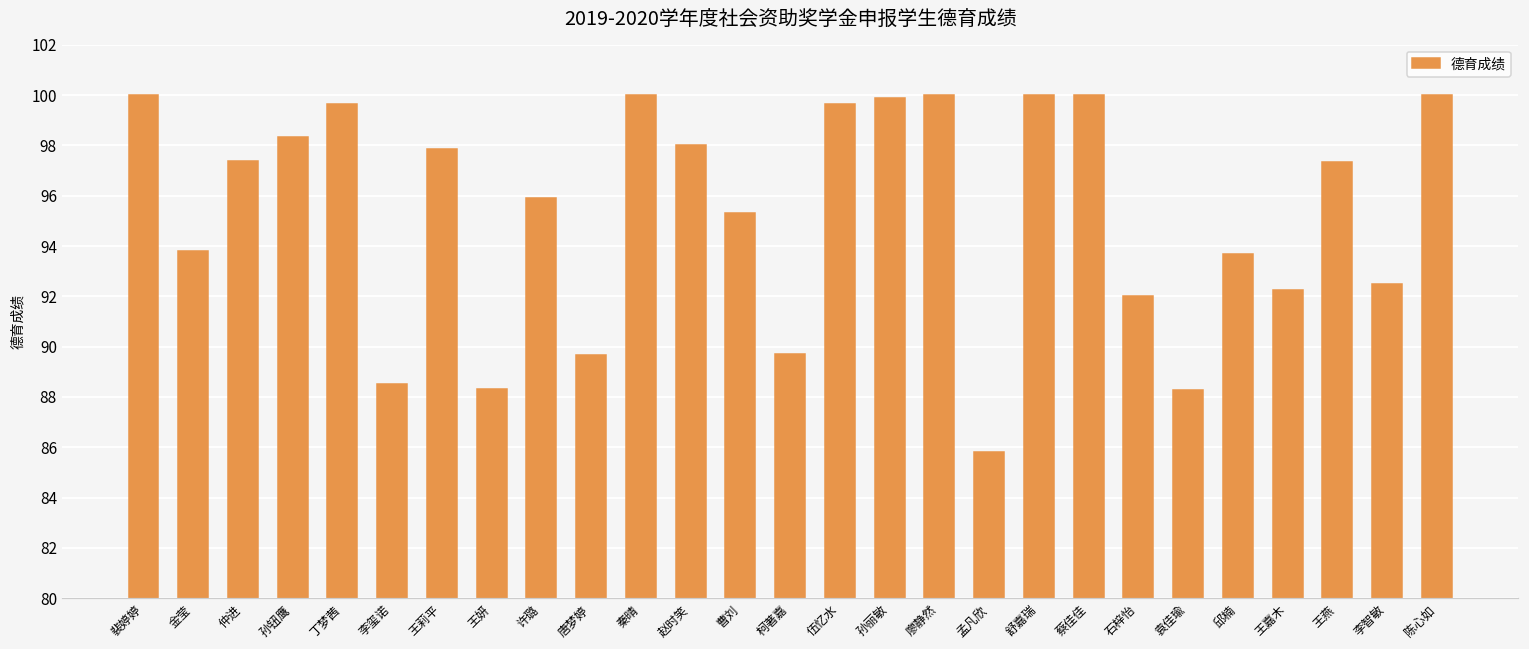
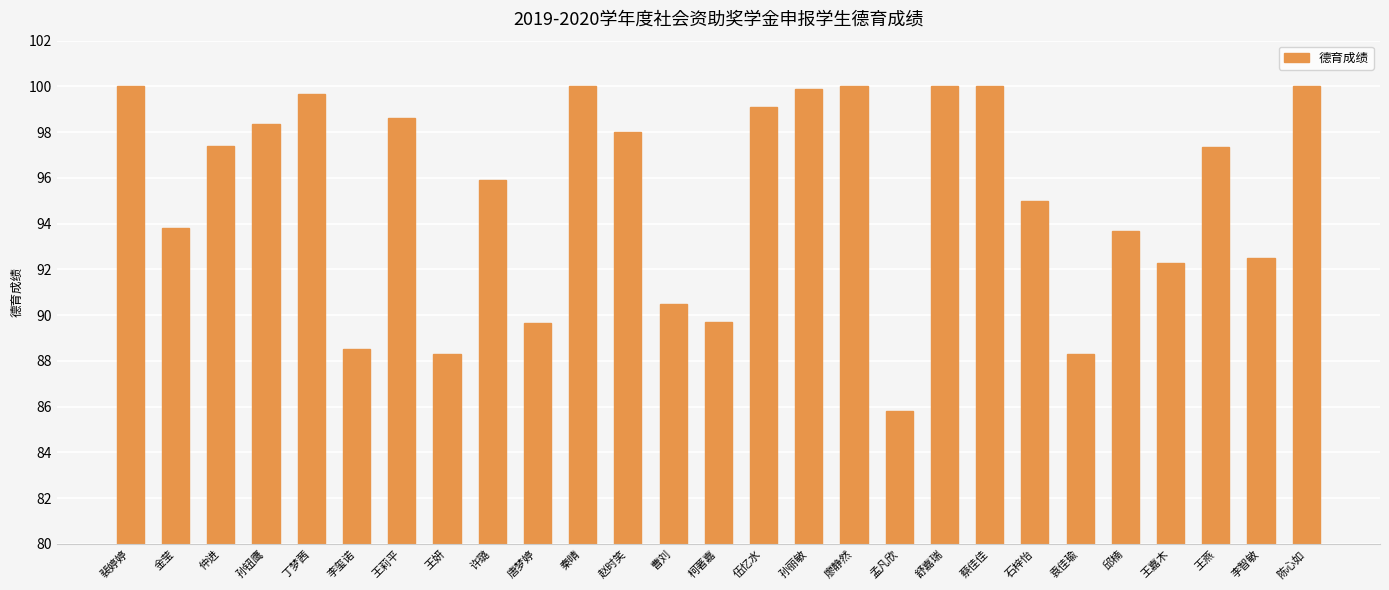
  {
    "裴婷婷": 100.0,
    "金莹": 93.8,
    "仲进": 97.4,
    "孙钮鹰": 98.4,
    "丁梦茜": 99.7,
    "李玺诺": 88.5,
-   "王莉平": 97.9,
+   "王莉平": 98.6,
    "王妍": 88.3,
    "许璐": 95.9,
    "唐梦婷": 89.7,
    "秦晴": 100.0,
    "赵时笑": 98.0,
-   "曹刘": 95.3,
+   "曹刘": 90.5,
    "柯著嘉": 89.7,
-   "伍忆水": 99.7,
+   "伍忆水": 99.1,
    "孙丽敏": 99.9,
    "廖静然": 100.0,
    "孟凡欣": 85.8,
    "舒嘉瑞": 100.0,
    "蔡佳佳": 100.0,
-   "石梓怡": 92,
+   "石梓怡": 95,
    "袁佳瑜": 88.3,
    "邱楠": 93.7,
    "王嘉木": 92.3,
    "王燕": 97.3,
    "李智敏": 92.5,
    "陈心如": 100.0
  }
